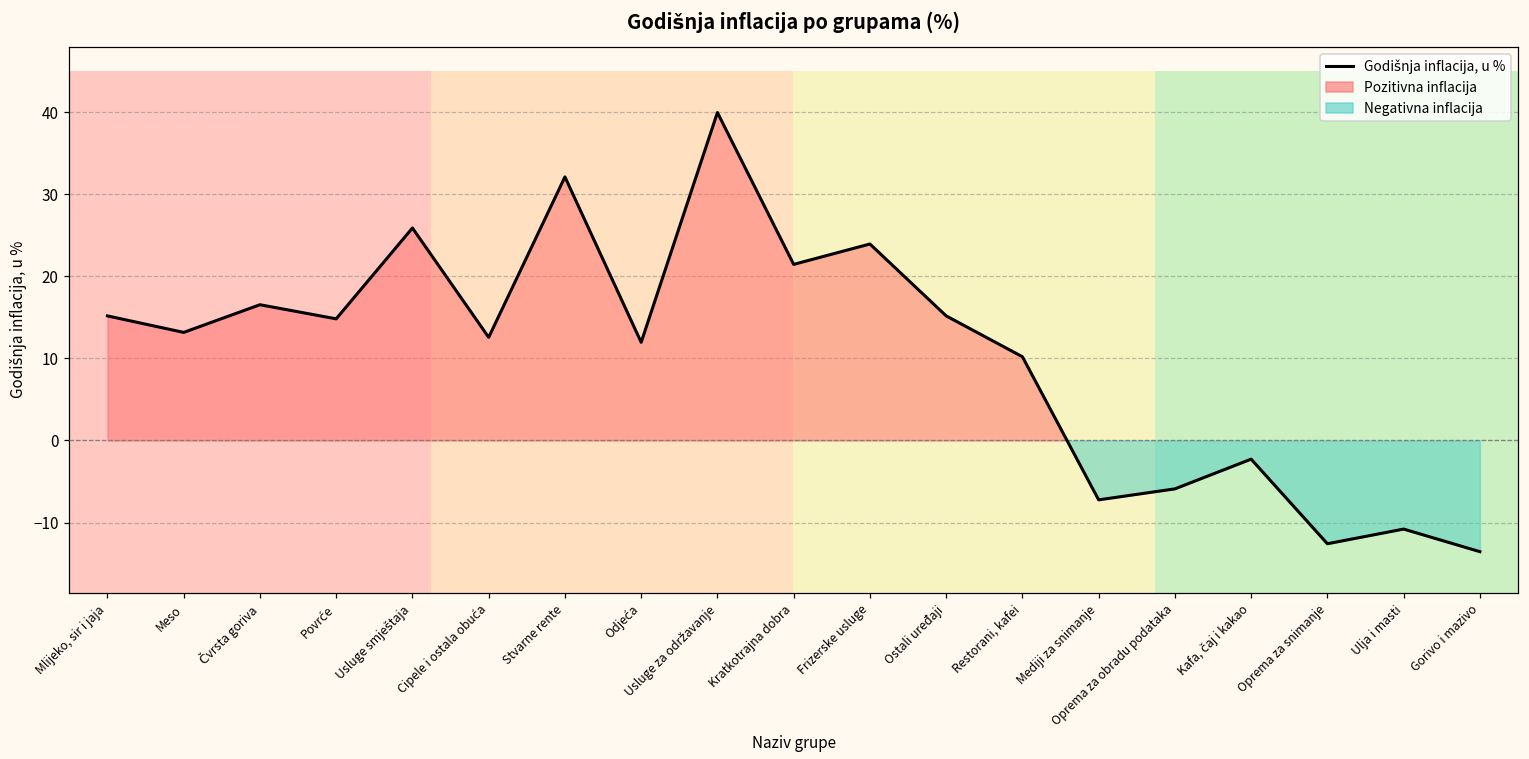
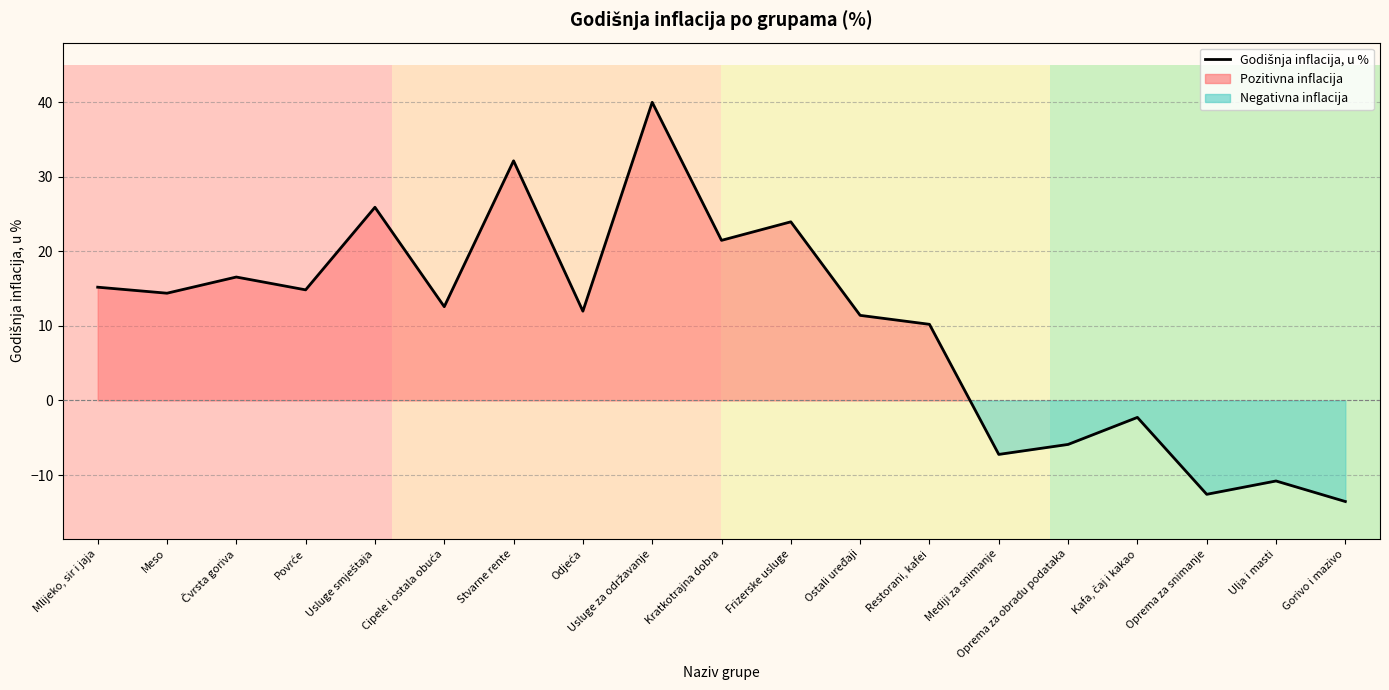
  {
    "Godišnja inflacija, u %": {
-     "Meso": 13,
-     "Ostali uređaji": 15,
+     "Meso": 14,
+     "Ostali uređaji": 11,
      "Mediji za snimanje": -7,
      "Oprema za obradu podataka": -6,
      "Kafa, čaj i kakao": -2,
      "Oprema za snimanje": -13,
      "Ulja i masti": -11,
      "Gorivo i mazivo": -14
    }
  }
